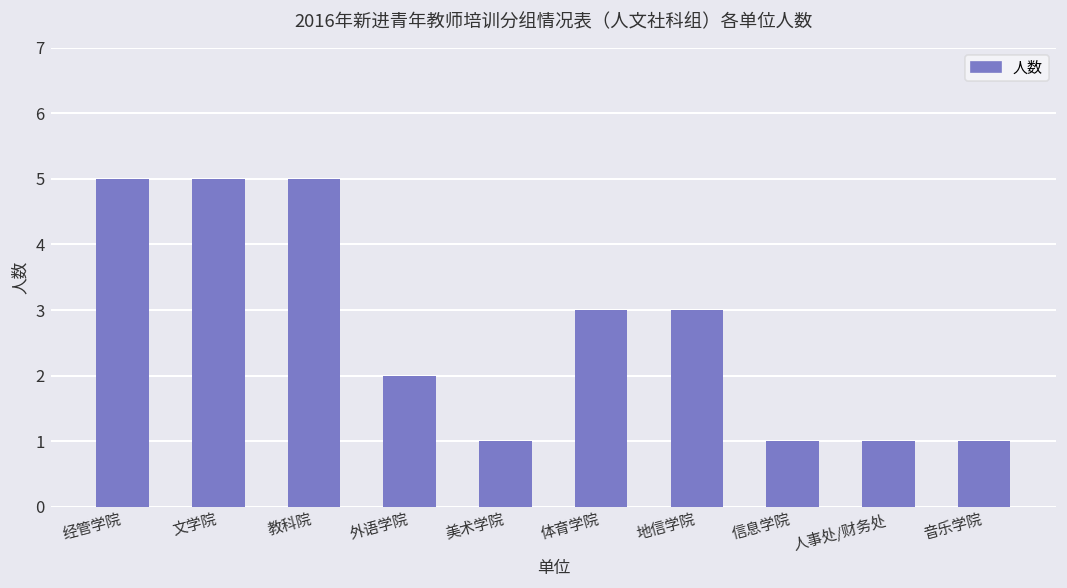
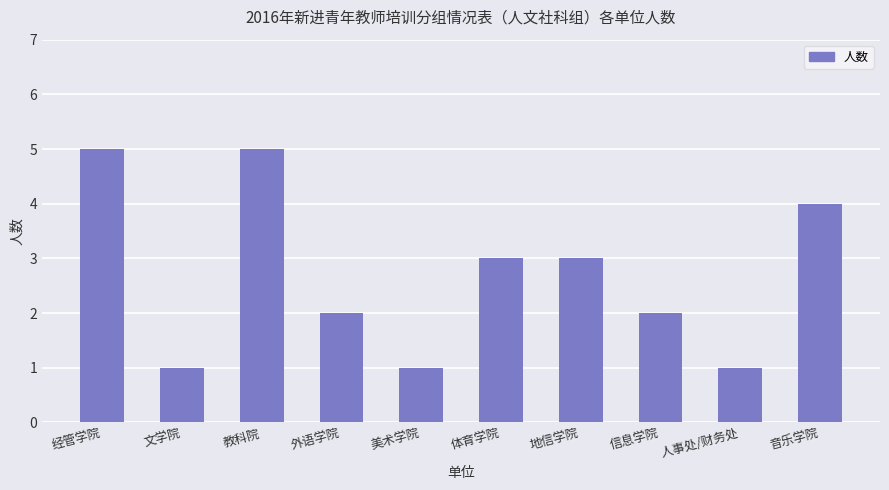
  {
    "经管学院": 5,
-   "文学院": 5,
+   "文学院": 1,
    "教科院": 5,
    "外语学院": 2,
    "美术学院": 1,
    "体育学院": 3,
    "地信学院": 3,
-   "信息学院": 1,
+   "信息学院": 2,
    "人事处/财务处": 1,
-   "音乐学院": 1
+   "音乐学院": 4
  }
